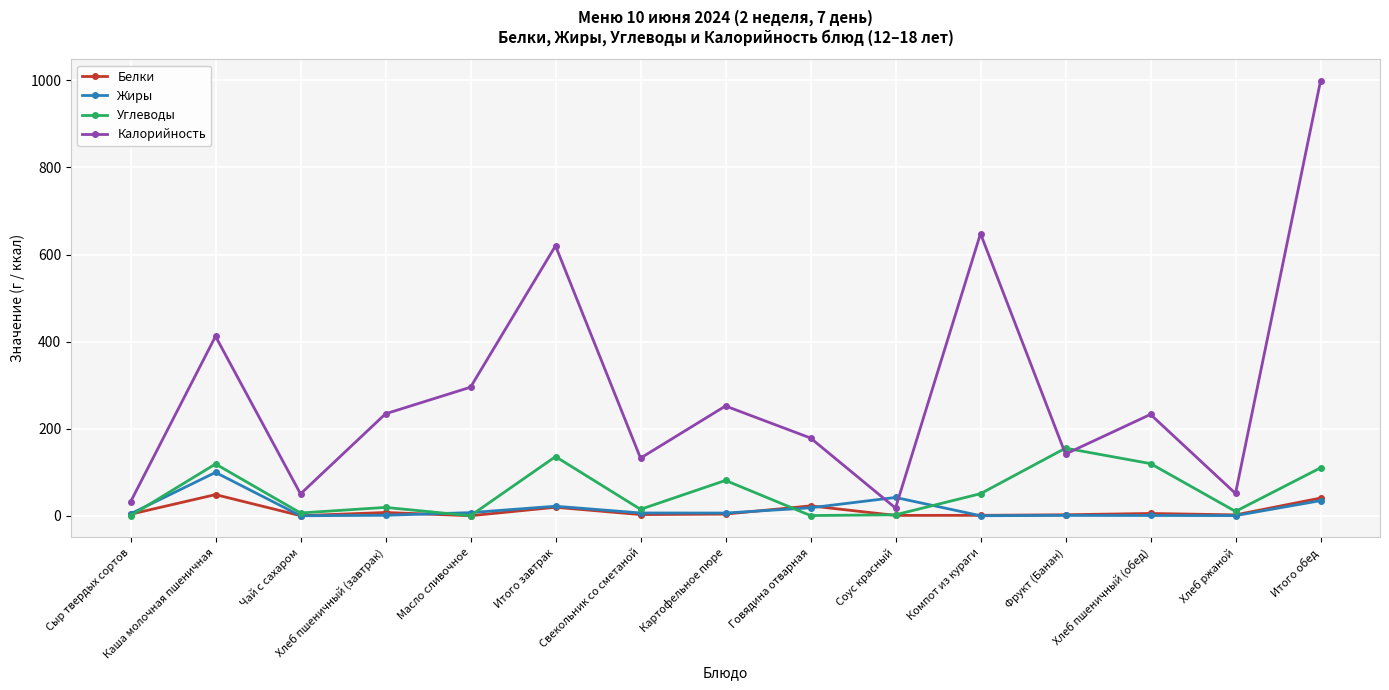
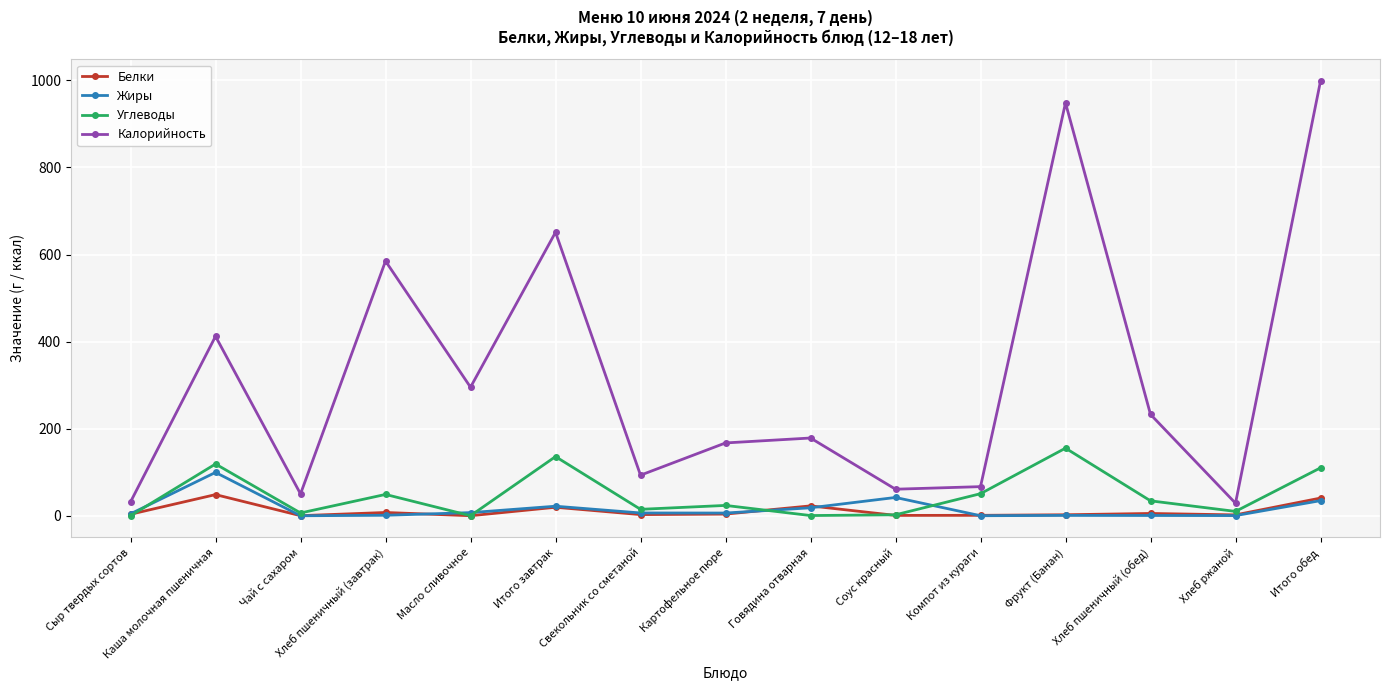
  {
    "Белки": {
      "Каша молочная пшеничная": 50,
      "Хлеб пшеничный (завтрак)": 10
    },
    "Жиры": {
      "Каша молочная пшеничная": 100,
      "Хлеб пшеничный (завтрак)": 0,
      "Масло сливочное": 10,
      "Соус красный": 40
    },
    "Углеводы": {
      "Каша молочная пшеничная": 120,
      "Чай с сахаром": 10,
-     "Хлеб пшеничный (завтрак)": 20,
+     "Хлеб пшеничный (завтрак)": 50,
      "Итого завтрак": 140,
      "Свекольник со сметаной": 10,
-     "Картофельное пюре": 80,
+     "Картофельное пюре": 20,
      "Говядина отварная": 0,
      "Компот из кураги": 50,
      "Фрукт (Банан)": 160,
-     "Хлеб пшеничный (обед)": 120,
+     "Хлеб пшеничный (обед)": 30,
      "Хлеб ржаной": 10,
      "Итого обед": 110
    },
    "Калорийность": {
      "Сыр твердых сортов": 30,
      "Каша молочная пшеничная": 410,
      "Чай с сахаром": 50,
-     "Хлеб пшеничный (завтрак)": 230,
+     "Хлеб пшеничный (завтрак)": 590,
      "Масло сливочное": 300,
-     "Итого завтрак": 620,
-     "Свекольник со сметаной": 130,
-     "Картофельное пюре": 250,
+     "Итого завтрак": 650,
+     "Свекольник со сметаной": 90,
+     "Картофельное пюре": 170,
      "Говядина отварная": 180,
-     "Соус красный": 20,
-     "Компот из кураги": 650,
-     "Фрукт (Банан)": 140,
+     "Соус красный": 60,
+     "Компот из кураги": 70,
+     "Фрукт (Банан)": 950,
      "Хлеб пшеничный (обед)": 230,
-     "Хлеб ржаной": 50,
+     "Хлеб ржаной": 30,
      "Итого обед": 1000
    }
  }
